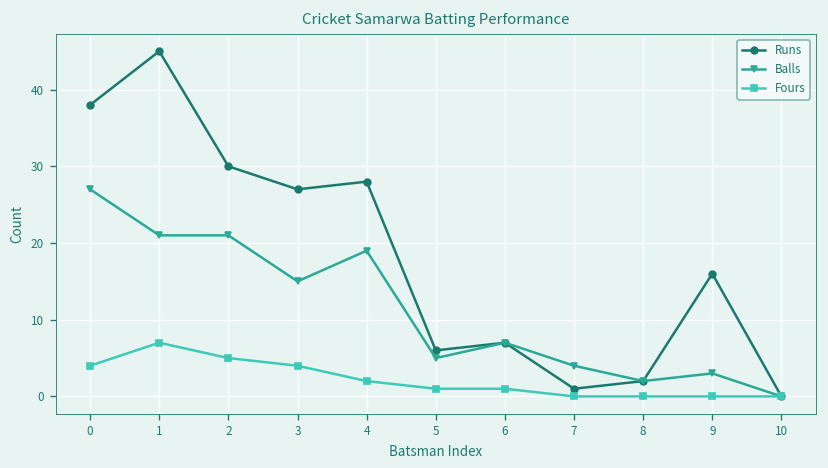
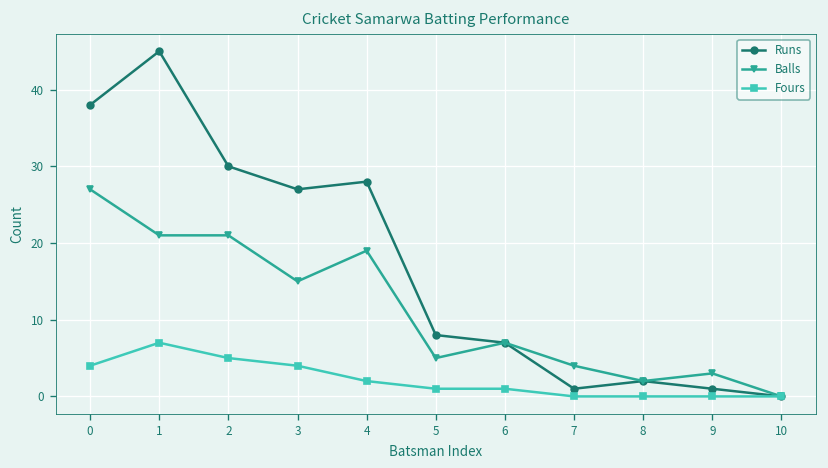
  {
    "Runs": {
      "0": 38,
      "1": 45,
      "2": 30,
      "3": 27,
      "4": 28,
-     "5": 6,
+     "5": 8,
      "7": 1,
-     "9": 16
+     "9": 1
    }
  }
